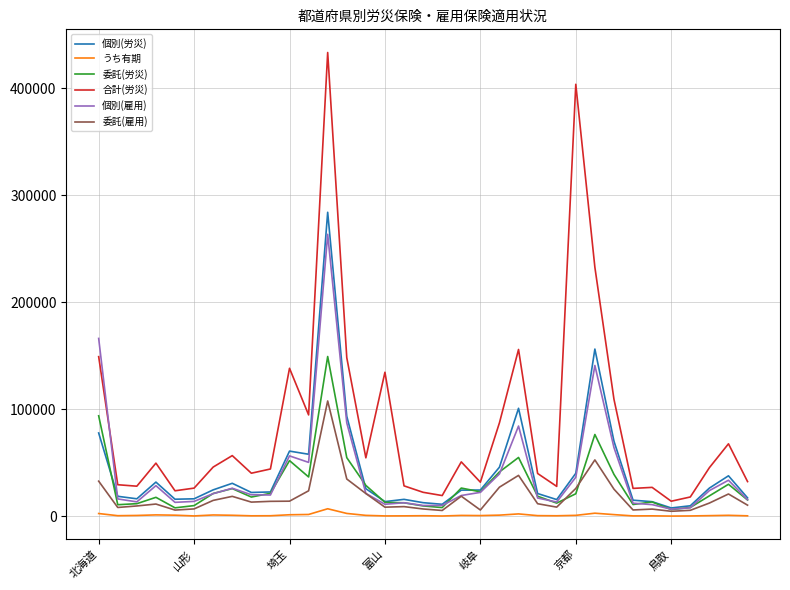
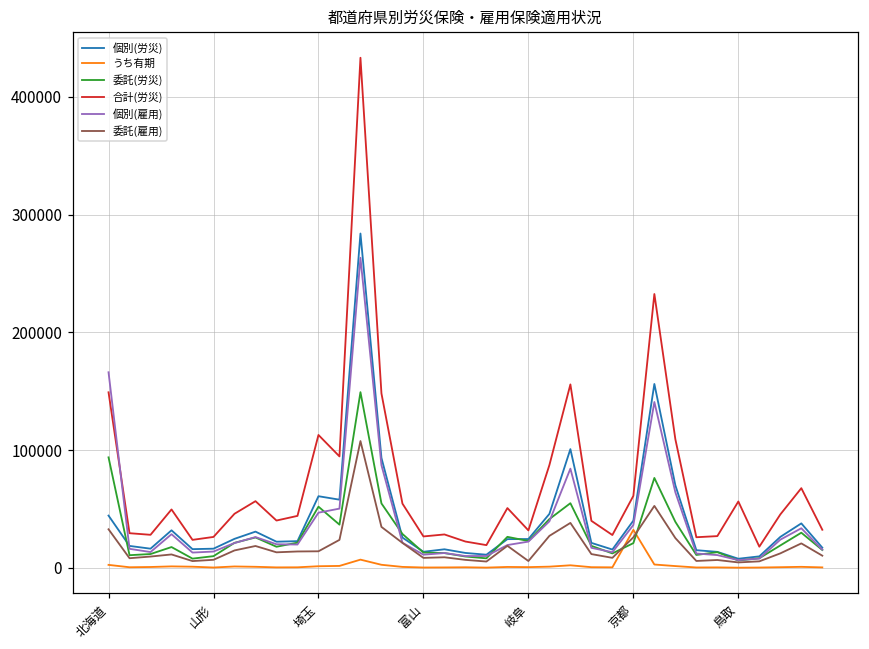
  {
    "個別(労災)": {
-     "北海道": 78000,
+     "北海道": 44000,
      "山形": 16000,
      "埼玉": 61000,
      "京都": 40000
    },
    "うち有期": {
      "北海道": 3000,
      "山形": 0,
      "埼玉": 1000,
      "富山": 0,
      "岐阜": 1000,
-     "京都": 1000,
+     "京都": 32000,
      "鳥取": 0
    },
    "委託(労災)": {
      "北海道": 94000,
      "山形": 10000,
      "埼玉": 52000,
      "京都": 21000
    },
    "合計(労災)": {
      "北海道": 149000,
      "山形": 26000,
-     "埼玉": 138000,
-     "富山": 135000,
+     "埼玉": 113000,
+     "富山": 27000,
      "岐阜": 32000,
-     "京都": 404000,
-     "鳥取": 14000
+     "京都": 61000,
+     "鳥取": 56000
    },
    "個別(雇用)": {
      "北海道": 166000,
      "山形": 14000,
-     "埼玉": 56000,
+     "埼玉": 47000,
      "京都": 36000
    },
    "委託(雇用)": {
      "北海道": 33000,
      "山形": 7000,
      "埼玉": 14000,
      "富山": 9000,
      "岐阜": 6000,
      "京都": 26000
    }
  }
